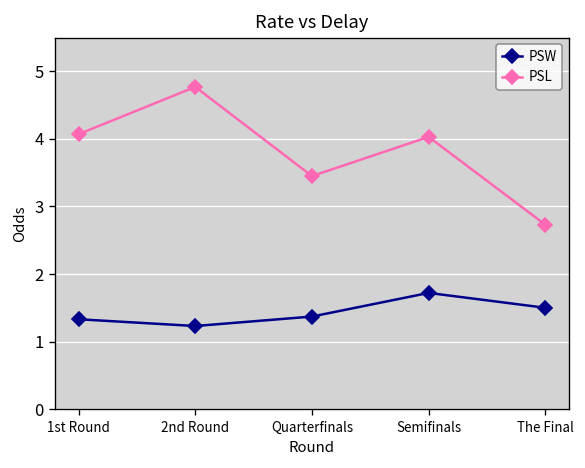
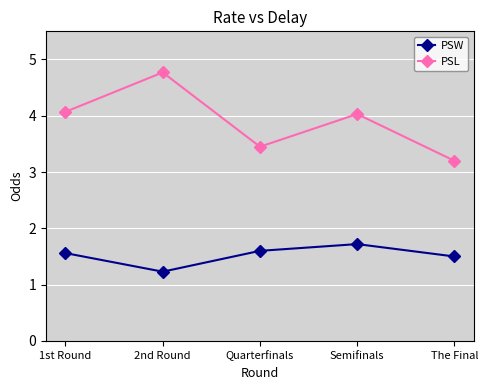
  {
    "PSW": {
-     "1st Round": 1.3,
+     "1st Round": 1.6,
      "2nd Round": 1.2,
-     "Quarterfinals": 1.4,
+     "Quarterfinals": 1.6,
      "Semifinals": 1.7,
      "The Final": 1.5
    },
    "PSL": {
      "1st Round": 4.1,
      "2nd Round": 4.8,
      "Quarterfinals": 3.5,
      "Semifinals": 4.0,
-     "The Final": 2.7
+     "The Final": 3.2
    }
  }
